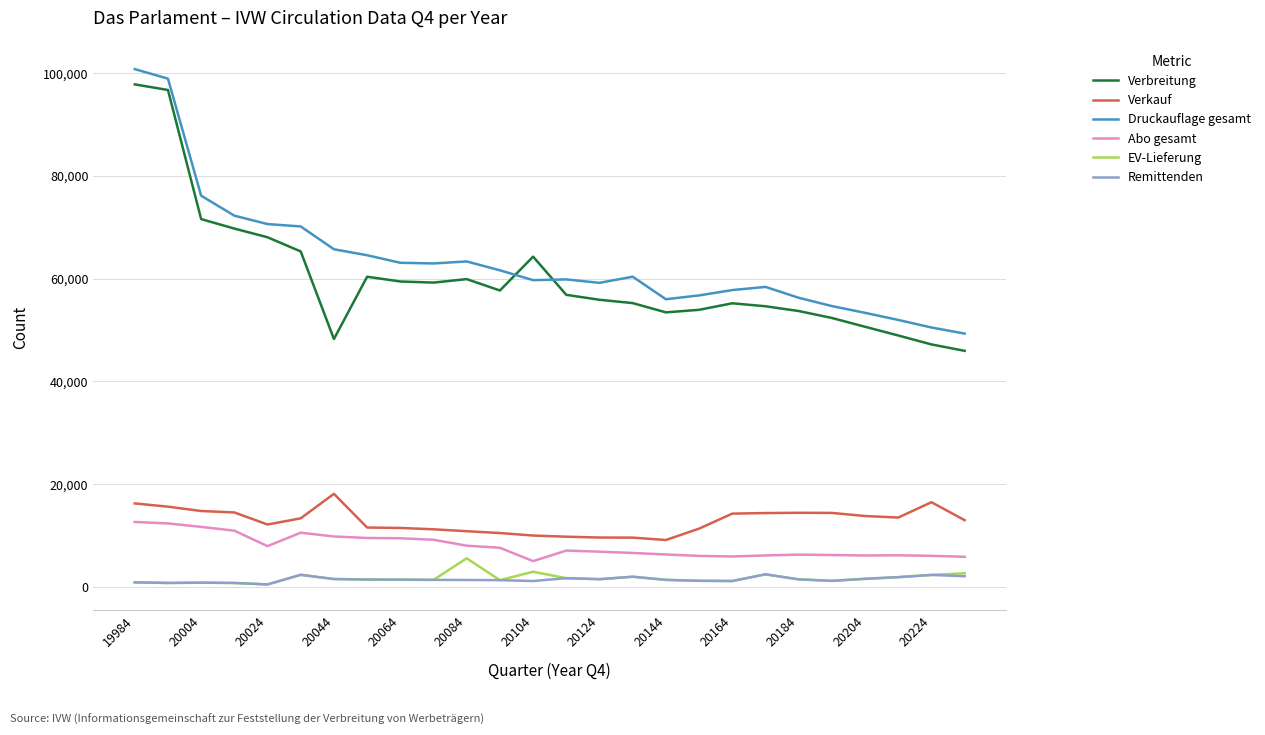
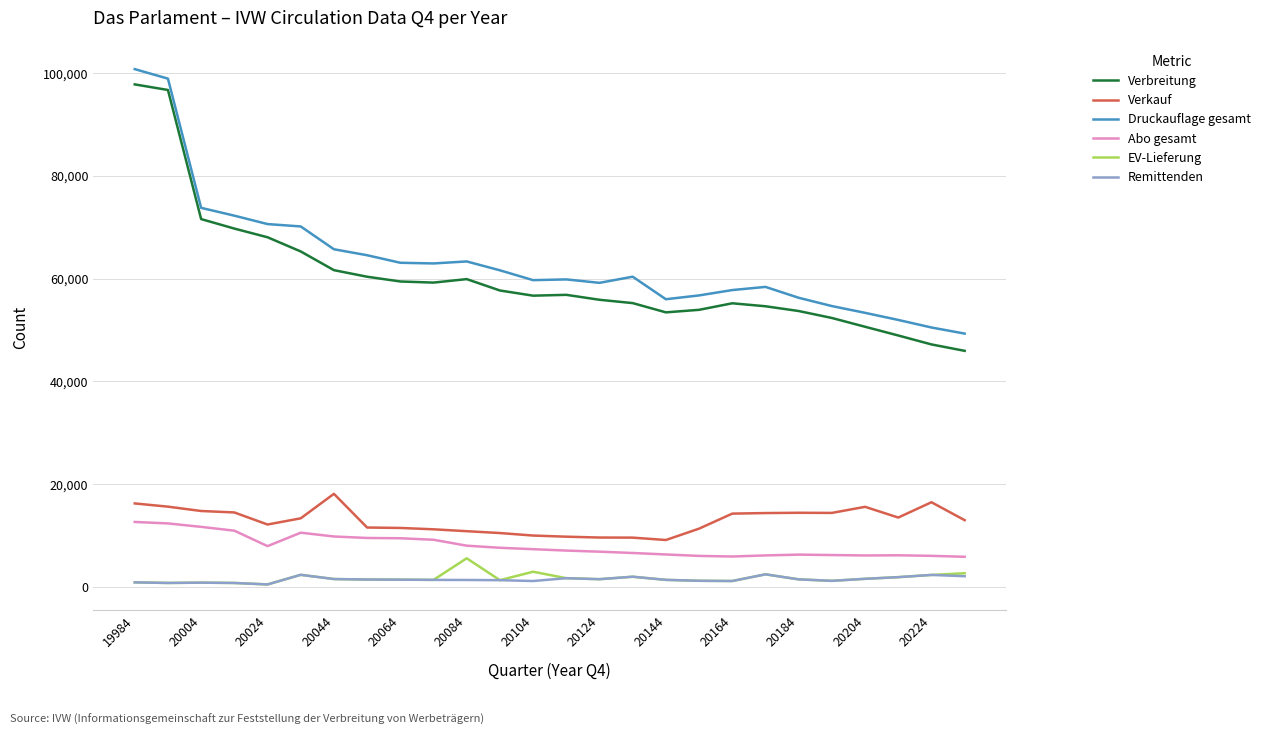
  {
    "Verbreitung": {
      "19984": "98,000",
      "20004": "72,000",
      "20024": "68,000",
-     "20044": "48,000",
+     "20044": "62,000",
      "20064": "59,000",
      "20084": "60,000",
-     "20104": "64,000",
+     "20104": "57,000",
      "20124": "56,000",
      "20144": "53,000",
      "20164": "55,000",
      "20184": "54,000",
      "20204": "51,000",
      "20224": "47,000"
    },
    "Verkauf": {
      "19984": "16,000",
      "20004": "15,000",
      "20024": "12,000",
      "20044": "18,000",
      "20064": "11,000",
      "20084": "11,000",
      "20104": "10,000",
      "20124": "10,000",
      "20144": "9,000",
      "20164": "14,000",
      "20184": "14,000",
-     "20204": "14,000",
+     "20204": "16,000",
      "20224": "16,000"
    },
    "Druckauflage gesamt": {
      "19984": "101,000",
-     "20004": "76,000",
+     "20004": "74,000",
      "20024": "71,000",
      "20044": "66,000",
      "20064": "63,000",
      "20084": "63,000",
      "20104": "60,000",
      "20124": "59,000",
      "20144": "56,000",
      "20164": "58,000",
      "20184": "56,000",
      "20204": "53,000",
      "20224": "50,000"
    },
    "Abo gesamt": {
      "19984": "13,000",
      "20004": "12,000",
      "20024": "8,000",
      "20044": "10,000",
      "20064": "9,000",
      "20084": "8,000",
-     "20104": "5,000",
+     "20104": "7,000",
      "20124": "7,000",
      "20144": "6,000",
      "20164": "6,000",
      "20184": "6,000",
      "20204": "6,000",
      "20224": "6,000"
    },
    "EV-Lieferung": {
      "20084": "6,000",
      "20104": "3,000"
    },
    "Remittenden": {
      "20084": "1,000",
      "20104": "1,000"
    }
  }
